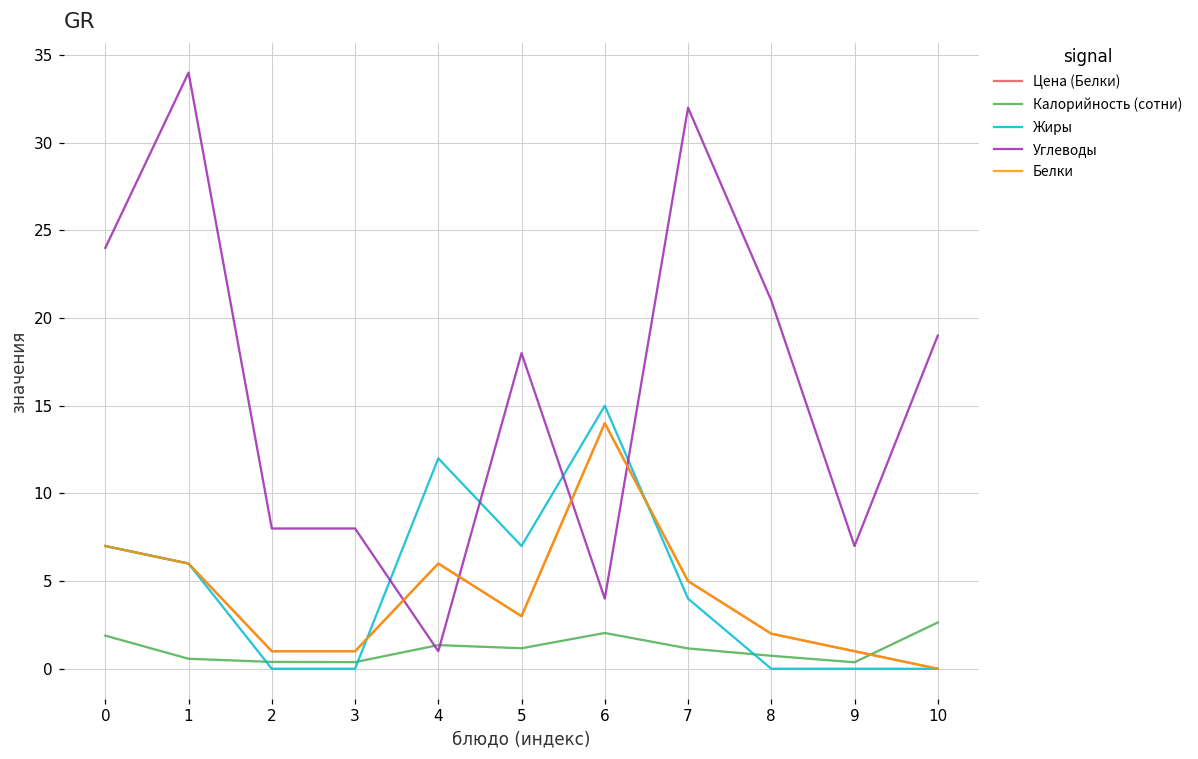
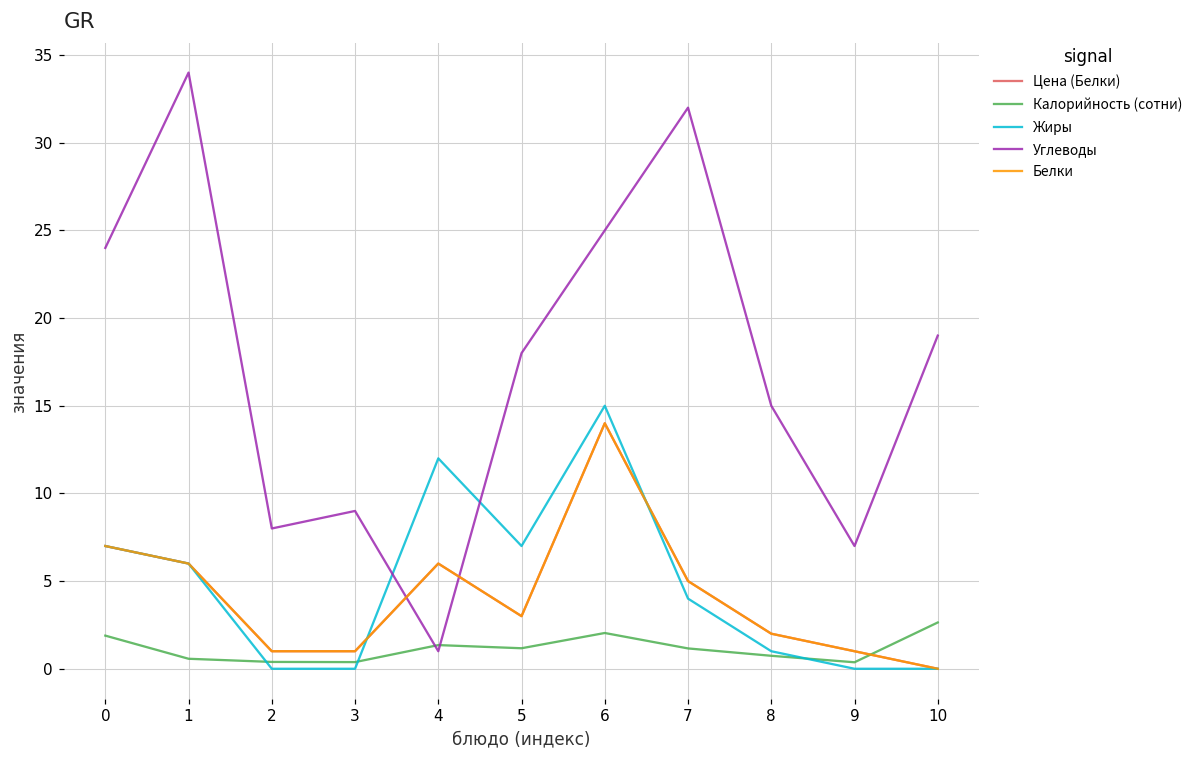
  {
    "Белки": {
      "2": 1,
      "3": 1,
      "4": 6,
      "5": 3,
      "6": 14,
      "7": 5,
      "8": 2,
      "9": 1
    },
    "Калорийность (сотни)": {
      "0": 2,
      "1": 0.6,
      "2": 0.4,
      "3": 0.4,
      "4": 1.4,
      "5": 1.2,
      "6": 2,
      "7": 1.2,
      "8": 0.7,
      "9": 0.4,
      "10": 2.6
    },
    "Жиры": {
      "2": 0,
      "3": 0,
      "4": 12,
      "5": 7,
      "6": 15,
      "7": 4,
-     "8": 0,
+     "8": 1,
      "9": 0
    },
    "Углеводы": {
      "0": 24,
      "1": 34,
      "2": 8,
-     "3": 8,
+     "3": 9,
      "4": 1,
      "5": 18,
-     "6": 4,
+     "6": 25,
      "7": 32,
-     "8": 21,
+     "8": 15,
      "9": 7,
      "10": 19
    }
  }
